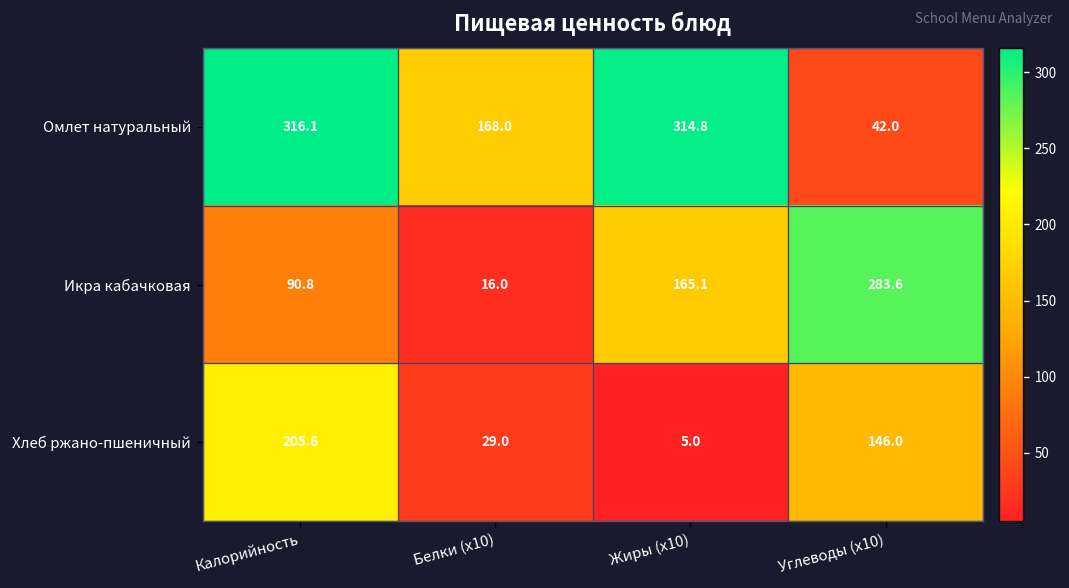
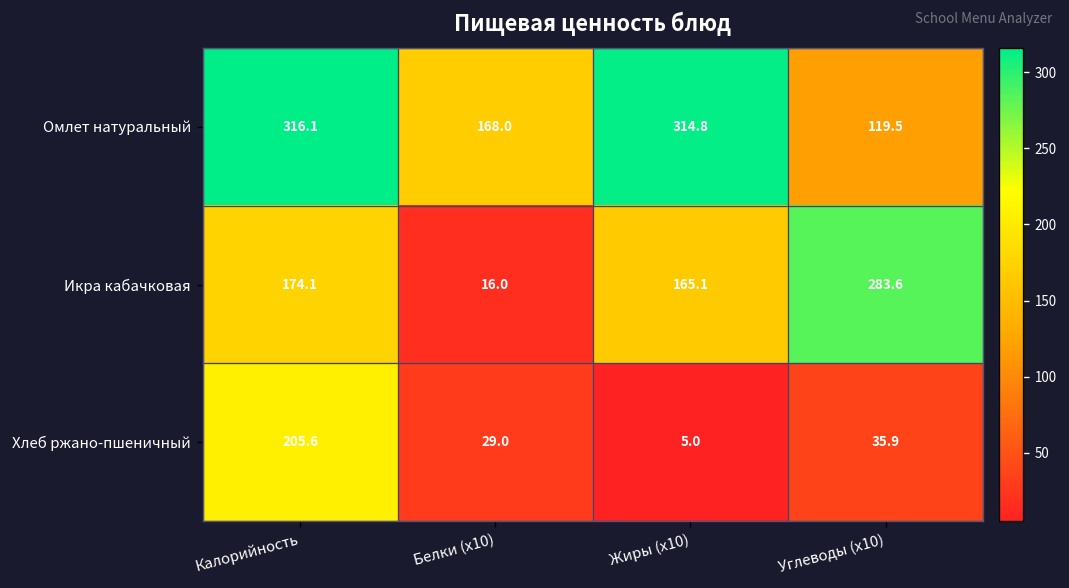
  {
    "Омлет натуральный": {
      "Калорийность": 316.1,
      "Белки (x10)": 168.0,
      "Жиры (x10)": 314.8,
-     "Углеводы (x10)": 42.0
+     "Углеводы (x10)": 119.5
    },
    "Икра кабачковая": {
-     "Калорийность": 90.8,
+     "Калорийность": 174.1,
      "Белки (x10)": 16.0,
      "Жиры (x10)": 165.1,
      "Углеводы (x10)": 283.6
    },
    "Хлеб ржано-пшеничный": {
      "Калорийность": 205.6,
      "Белки (x10)": 29.0,
      "Жиры (x10)": 5.0,
-     "Углеводы (x10)": 146.0
+     "Углеводы (x10)": 35.9
    }
  }
